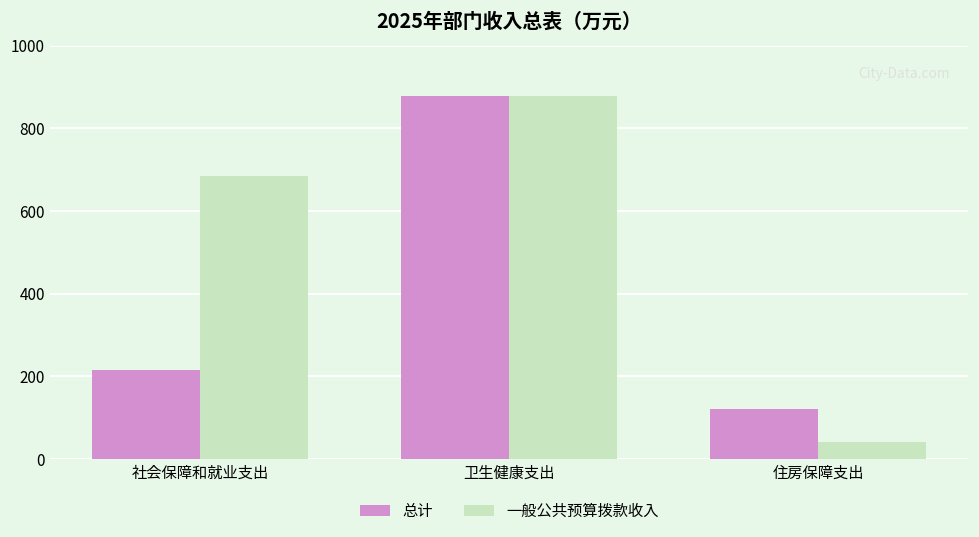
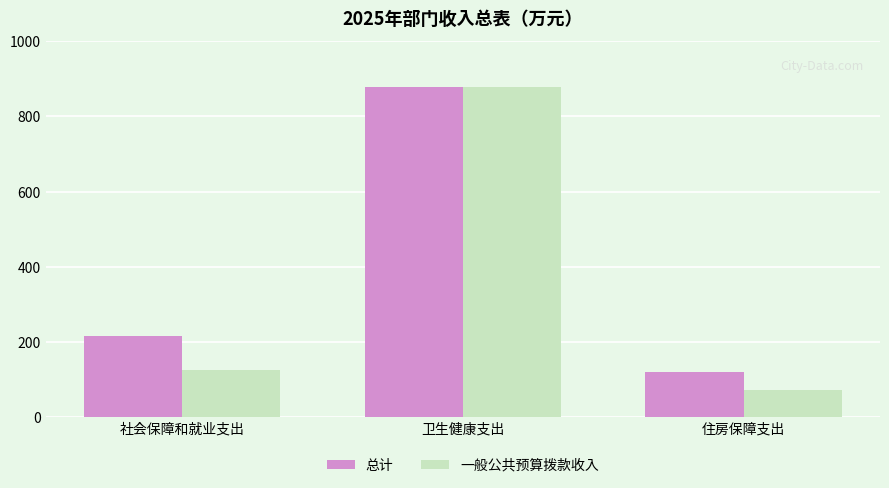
  {
    "总计": {
      "社会保障和就业支出": 220,
      "卫生健康支出": 880,
      "住房保障支出": 120
    },
    "一般公共预算拨款收入": {
-     "社会保障和就业支出": 680,
+     "社会保障和就业支出": 120,
      "卫生健康支出": 880,
-     "住房保障支出": 40
+     "住房保障支出": 70
    }
  }
